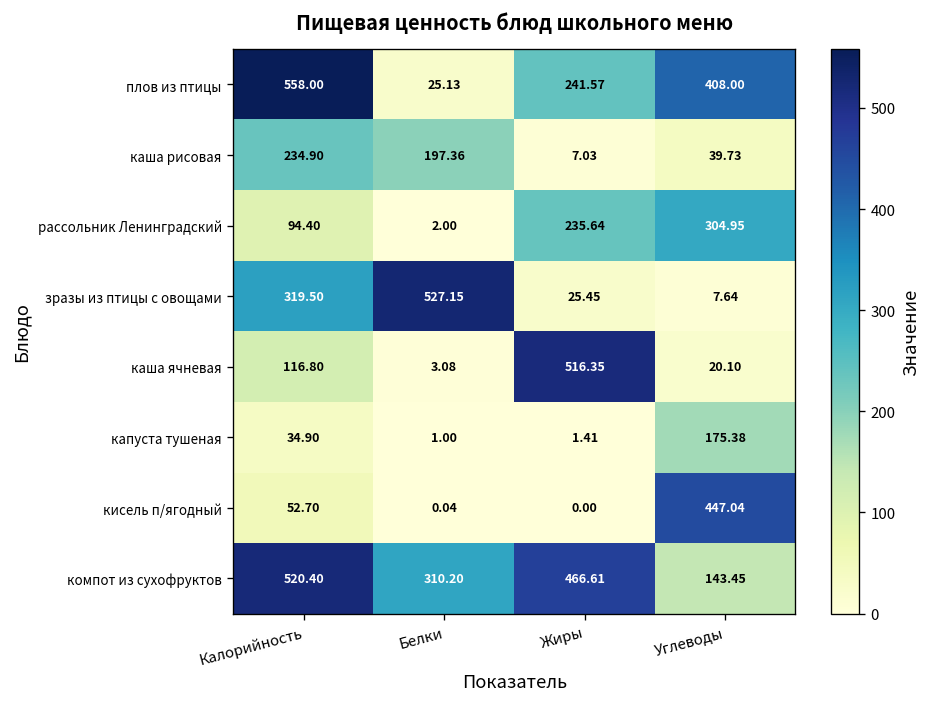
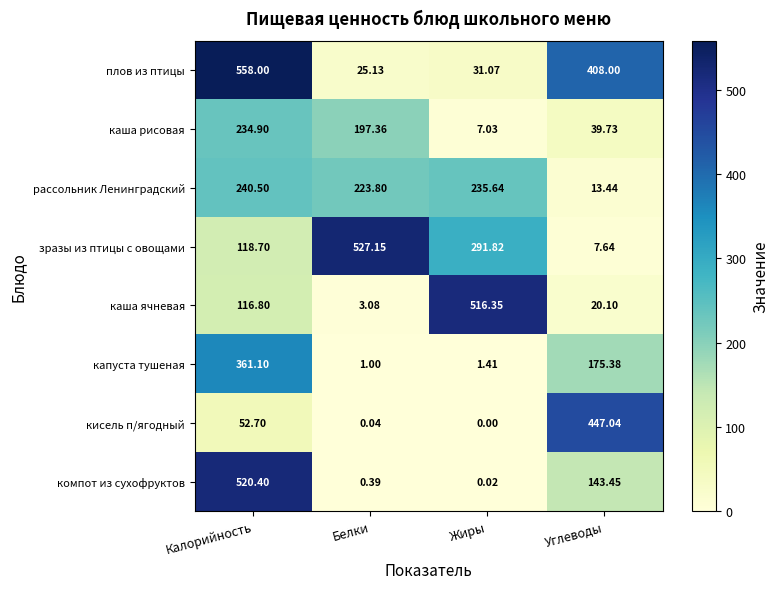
  {
    "плов из птицы": {
      "Калорийность": 558.00,
      "Белки": 25.13,
-     "Жиры": 241.57,
+     "Жиры": 31.07,
      "Углеводы": 408.00
    },
    "каша рисовая": {
      "Калорийность": 234.90,
      "Белки": 197.36,
      "Жиры": 7.03,
      "Углеводы": 39.73
    },
    "рассольник Ленинградский": {
-     "Калорийность": 94.40,
-     "Белки": 2.00,
+     "Калорийность": 240.50,
+     "Белки": 223.80,
      "Жиры": 235.64,
-     "Углеводы": 304.95
+     "Углеводы": 13.44
    },
    "зразы из птицы с овощами": {
-     "Калорийность": 319.50,
+     "Калорийность": 118.70,
      "Белки": 527.15,
-     "Жиры": 25.45,
+     "Жиры": 291.82,
      "Углеводы": 7.64
    },
    "каша ячневая": {
      "Калорийность": 116.80,
      "Белки": 3.08,
      "Жиры": 516.35,
      "Углеводы": 20.10
    },
    "капуста тушеная": {
-     "Калорийность": 34.90,
+     "Калорийность": 361.10,
      "Белки": 1.00,
      "Жиры": 1.41,
      "Углеводы": 175.38
    },
    "кисель п/ягодный": {
      "Калорийность": 52.70,
      "Белки": 0.04,
      "Жиры": 0.00,
      "Углеводы": 447.04
    },
    "компот из сухофруктов": {
      "Калорийность": 520.40,
-     "Белки": 310.20,
-     "Жиры": 466.61,
+     "Белки": 0.39,
+     "Жиры": 0.02,
      "Углеводы": 143.45
    }
  }
